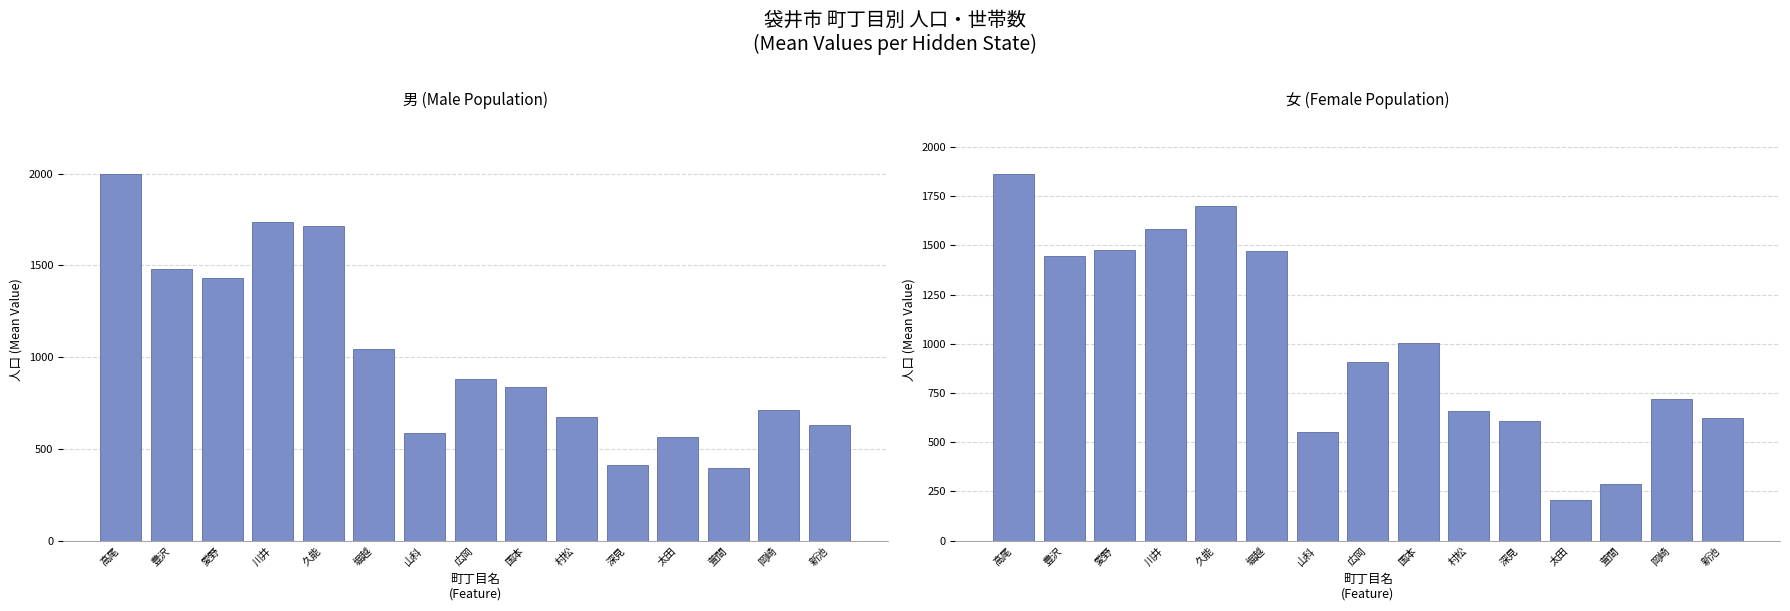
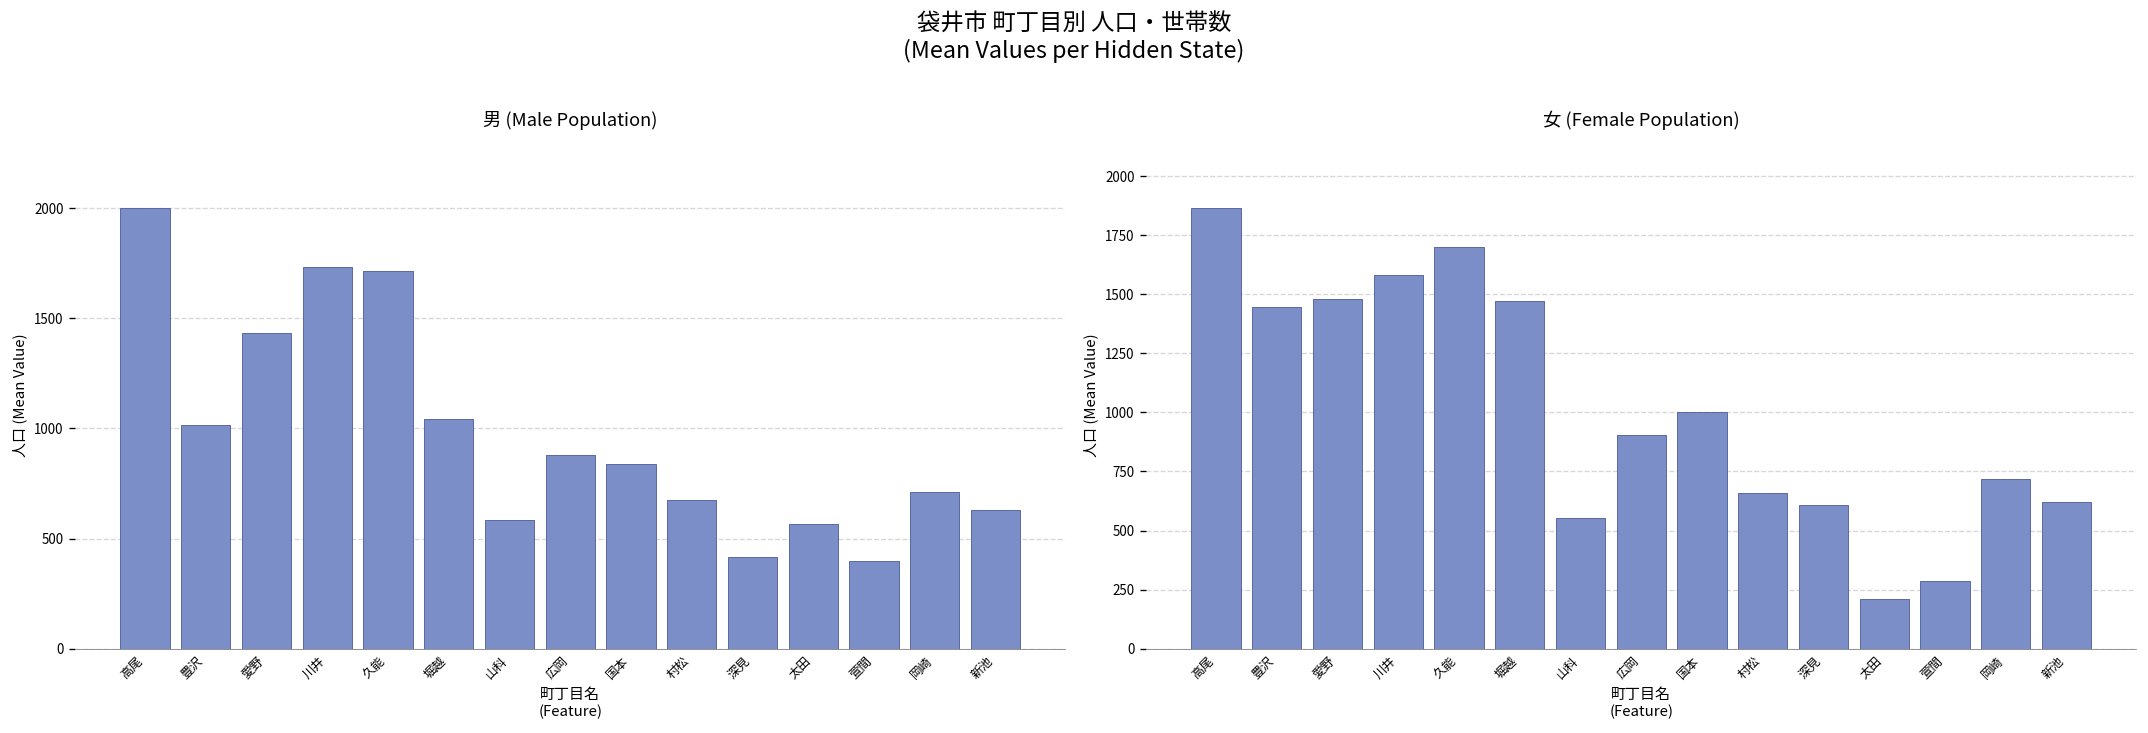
  {
    "男 (Male Population)": {
      "高尾": 2000,
-     "豊沢": 1480,
+     "豊沢": 1020,
      "愛野": 1430,
      "川井": 1740,
      "久能": 1710,
      "堀越": 1040,
      "山科": 590,
      "広岡": 880,
      "国本": 840,
      "村松": 670,
      "深見": 420,
      "太田": 570,
      "萱間": 400,
      "岡崎": 710,
      "新池": 630
    },
    "女 (Female Population)": {
      "高尾": 1870,
      "豊沢": 1450,
      "愛野": 1480,
      "川井": 1580,
      "久能": 1700,
      "堀越": 1470,
      "山科": 550,
      "広岡": 910,
      "国本": 1000,
      "村松": 660,
      "深見": 610,
      "太田": 210,
      "萱間": 290,
      "岡崎": 720,
      "新池": 620
    }
  }
